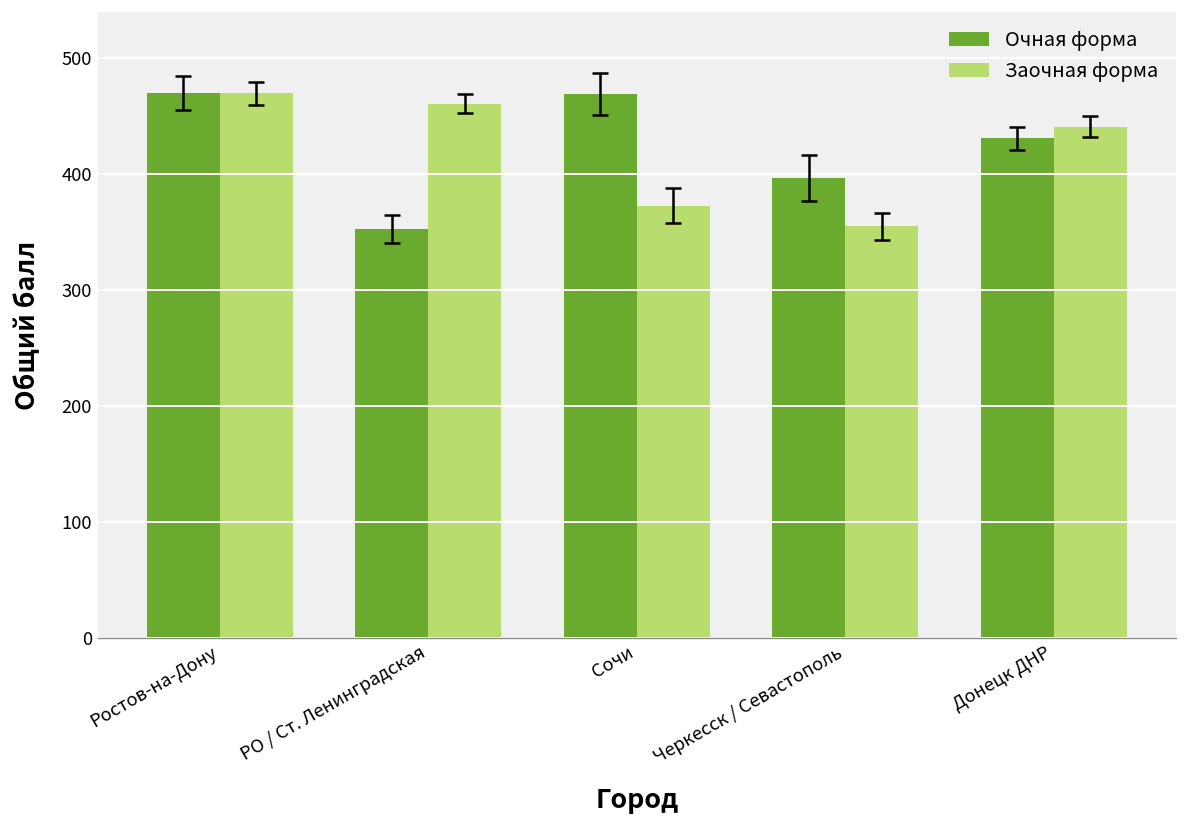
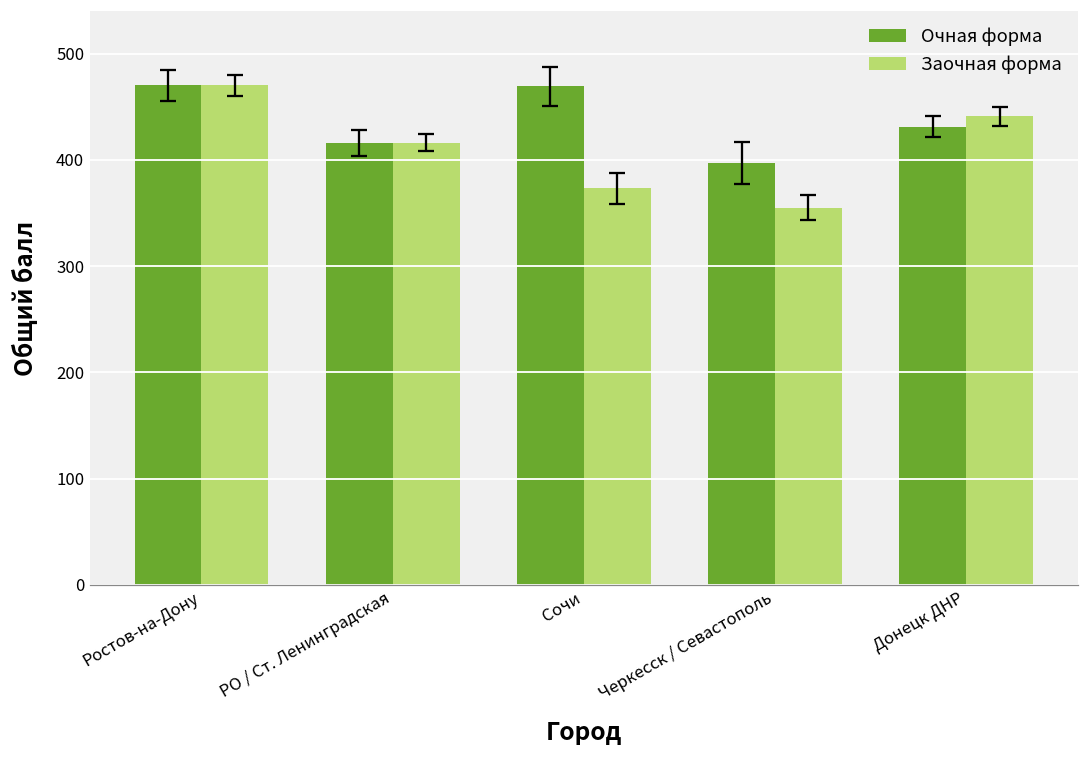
  {
    "Очная форма": {
      "Ростов-на-Дону": 470,
-     "РО / Ст. Ленинградская": 350,
+     "РО / Ст. Ленинградская": 420,
      "Сочи": 470,
      "Черкесск / Севастополь": 400,
      "Донецк ДНР": 430
    },
    "Заочная форма": {
      "Ростов-на-Дону": 470,
-     "РО / Ст. Ленинградская": 460,
+     "РО / Ст. Ленинградская": 420,
      "Сочи": 370,
      "Черкесск / Севастополь": 360,
      "Донецк ДНР": 440
    }
  }
